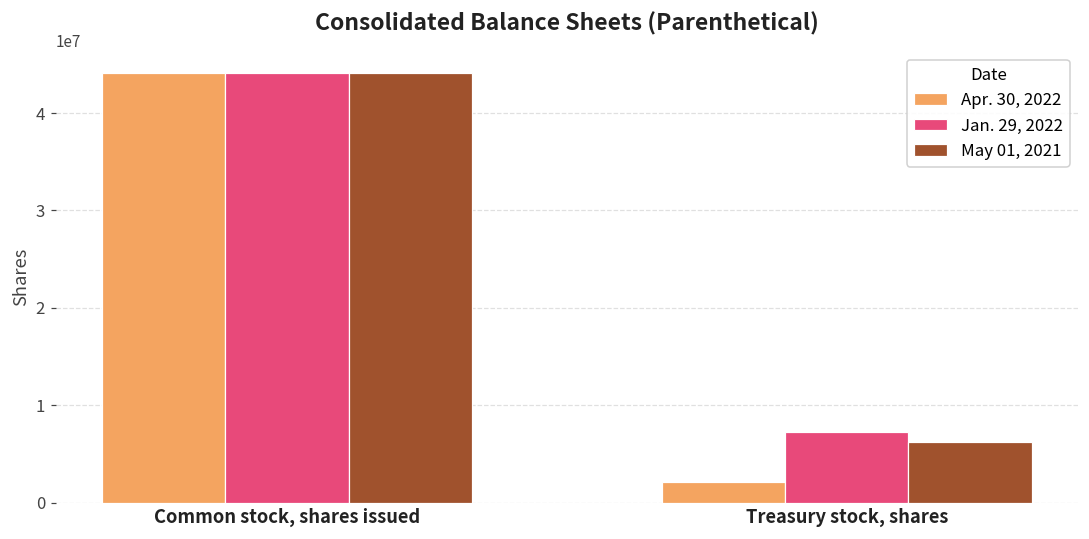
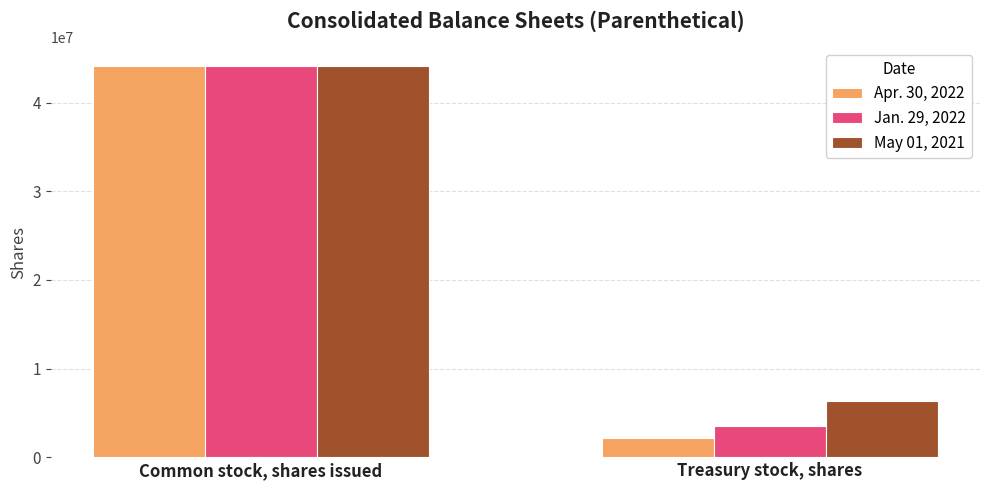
  {
    "Apr. 30, 2022": {
      "Common stock, shares issued": 44000000,
      "Treasury stock, shares": 2000000
    },
    "Jan. 29, 2022": {
      "Common stock, shares issued": 44000000,
-     "Treasury stock, shares": 7000000
+     "Treasury stock, shares": 4000000
    },
    "May 01, 2021": {
      "Common stock, shares issued": 44000000,
      "Treasury stock, shares": 6000000
    }
  }
